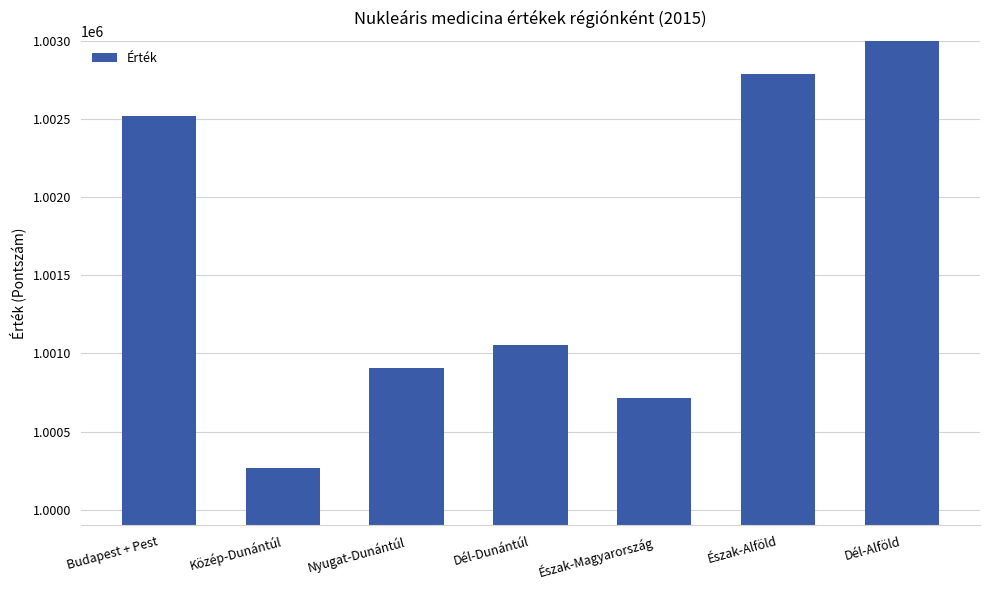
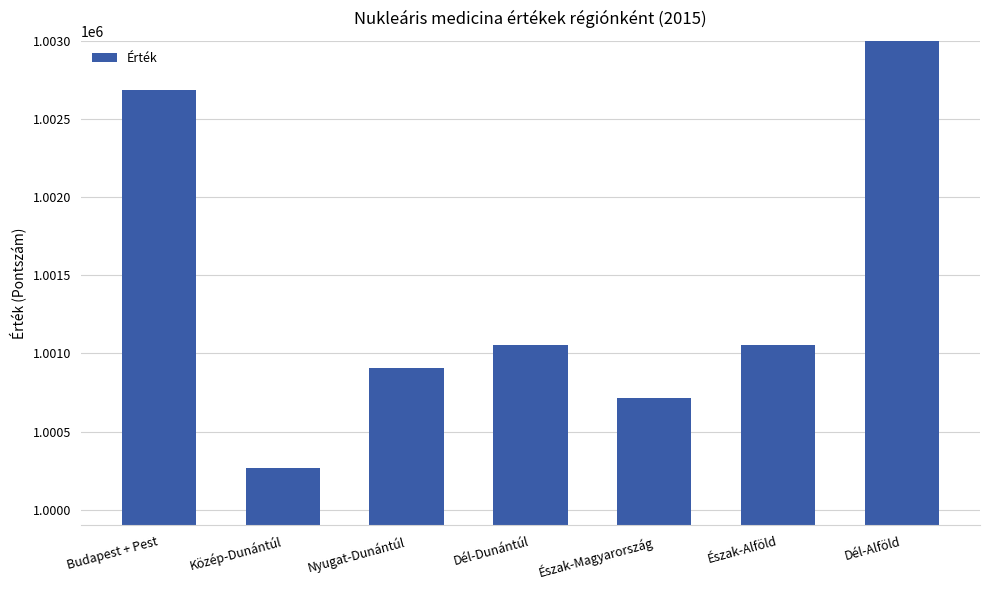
  {
-   "Budapest + Pest": 1002520,
+   "Budapest + Pest": 1002680,
    "Közép-Dunántúl": 1000270,
    "Nyugat-Dunántúl": 1000910,
    "Dél-Dunántúl": 1001050,
    "Észak-Magyarország": 1000710,
-   "Észak-Alföld": 1002790
+   "Észak-Alföld": 1001050
  }
